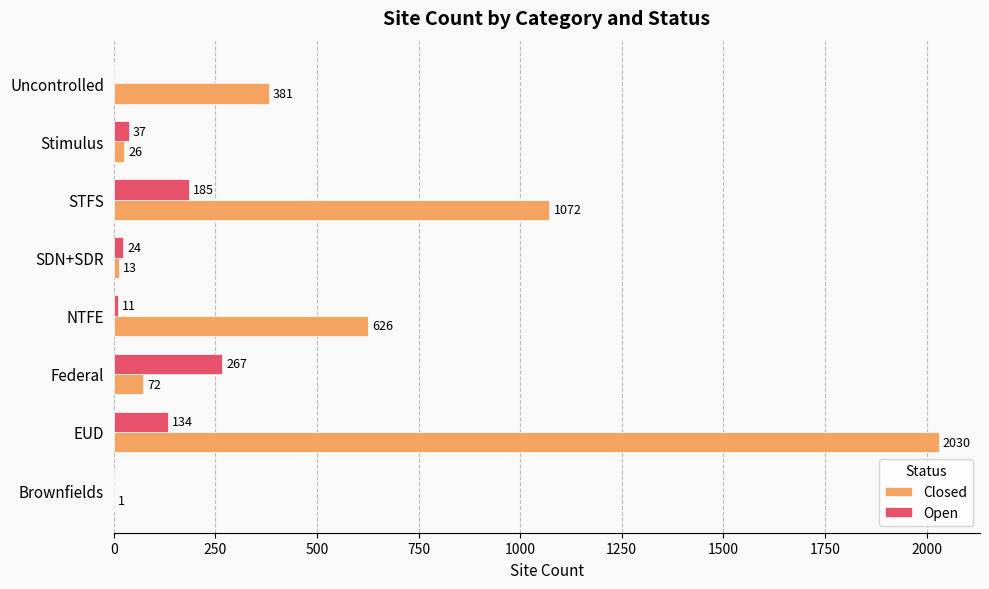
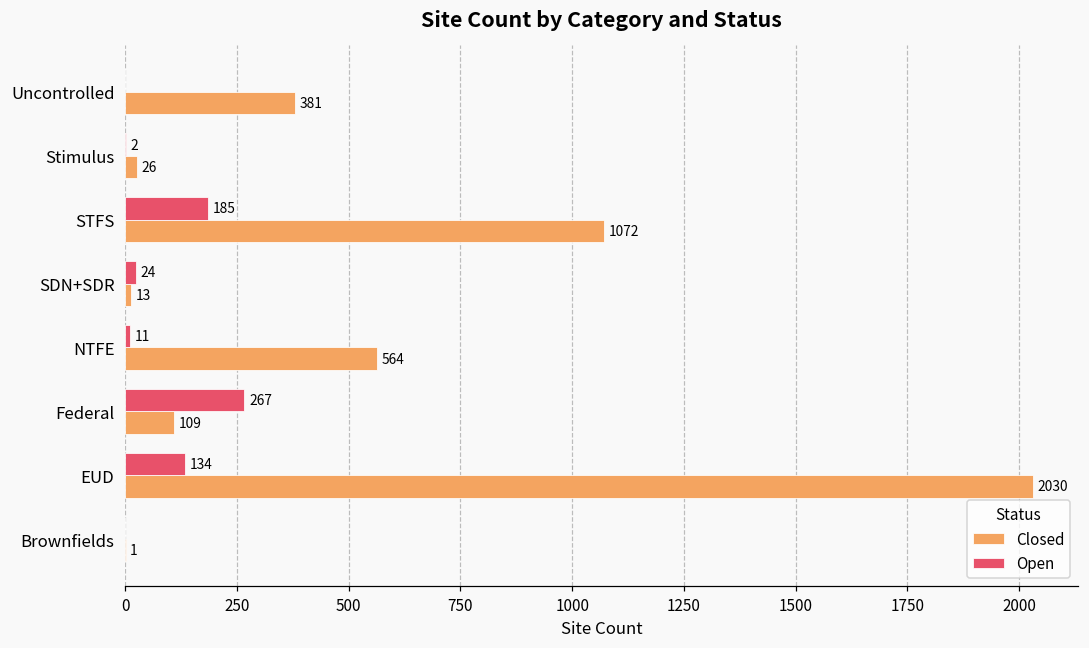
  {
    "Closed": {
      "Uncontrolled": 381,
      "Stimulus": 26,
      "STFS": 1072,
      "SDN+SDR": 13,
-     "NTFE": 626,
-     "Federal": 72,
+     "NTFE": 564,
+     "Federal": 109,
      "EUD": 2030,
      "Brownfields": 1
    },
    "Open": {
-     "Stimulus": 37,
+     "Stimulus": 2,
      "STFS": 185,
      "SDN+SDR": 24,
      "NTFE": 11,
      "Federal": 267,
      "EUD": 134
    }
  }
